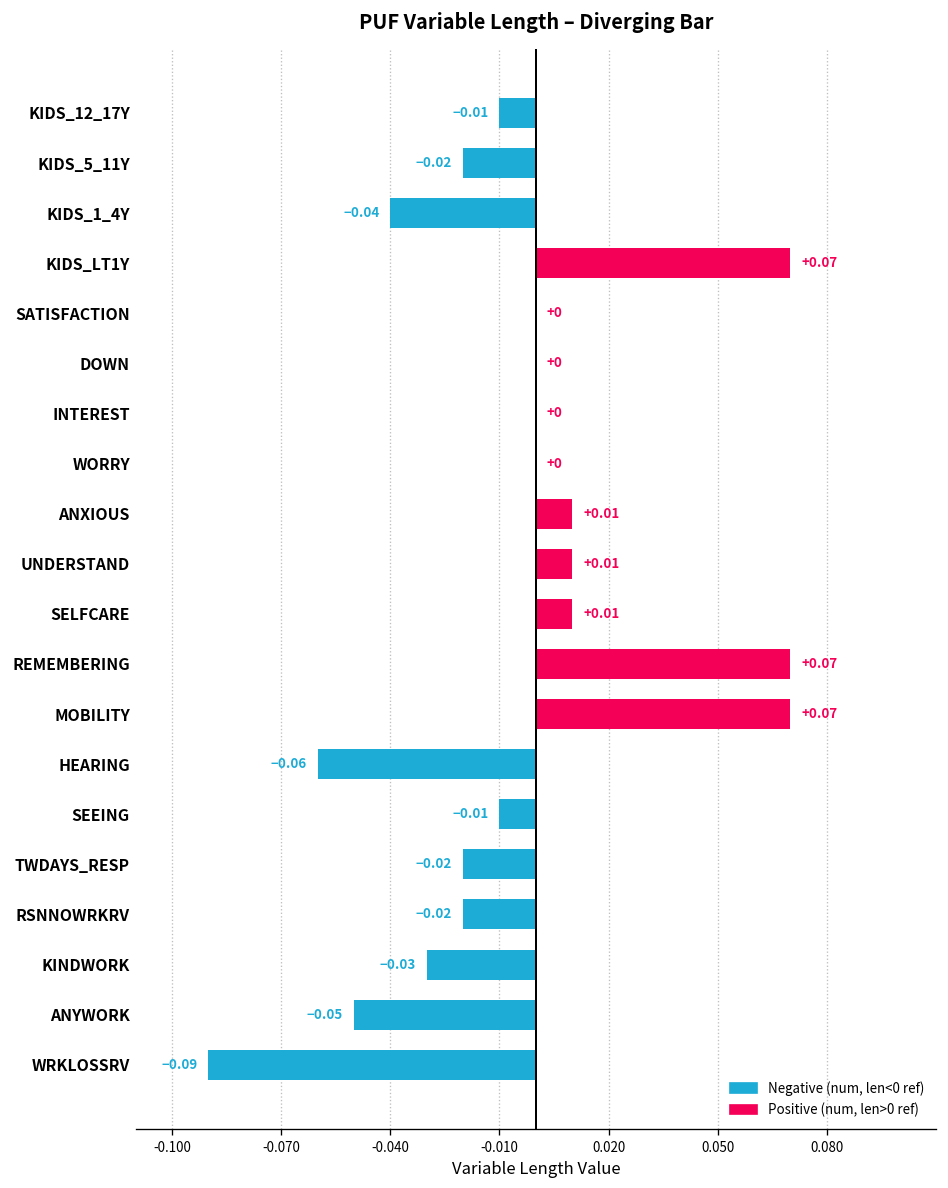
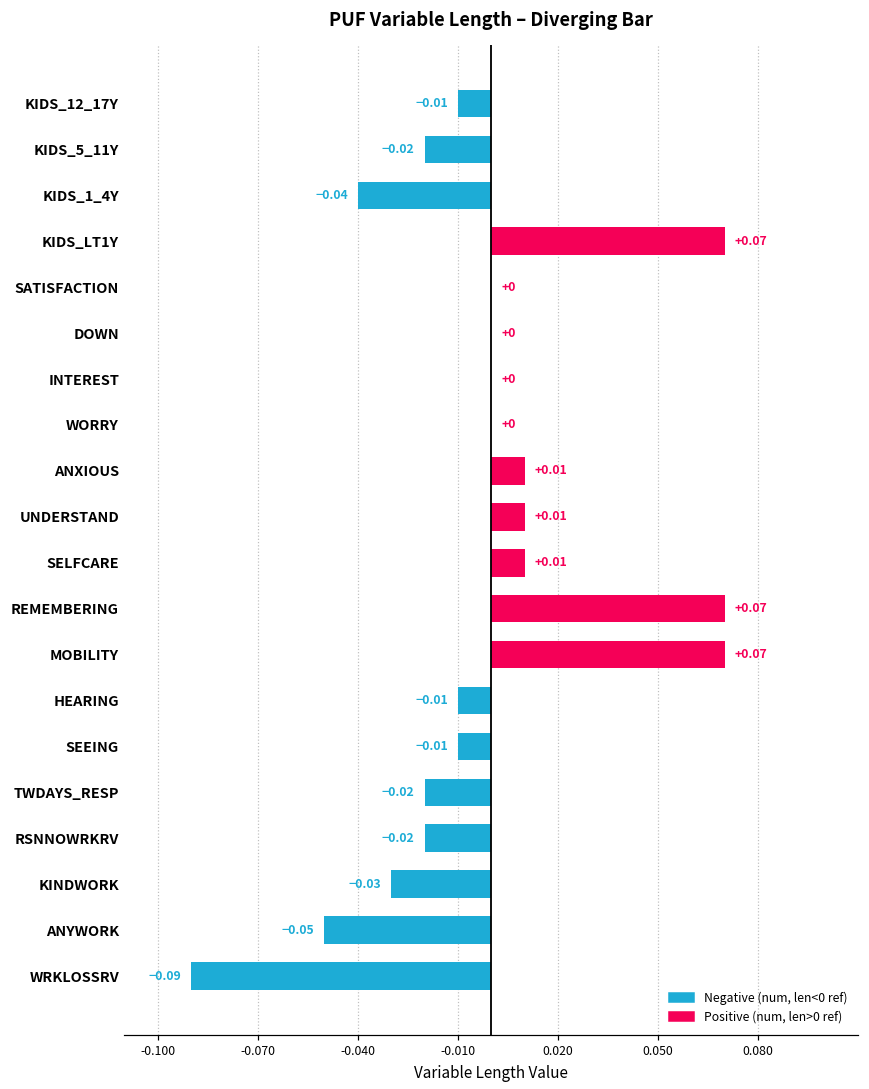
  {
    "KIDS_12_17Y": "-0.01",
    "KIDS_5_11Y": "-0.02",
    "KIDS_1_4Y": "-0.04",
    "KIDS_LT1Y": "+0.07",
    "SATISFACTION": "+0",
    "DOWN": "+0",
    "INTEREST": "+0",
    "WORRY": "+0",
    "ANXIOUS": "+0.01",
    "UNDERSTAND": "+0.01",
    "SELFCARE": "+0.01",
    "REMEMBERING": "+0.07",
    "MOBILITY": "+0.07",
-   "HEARING": "-0.06",
+   "HEARING": "-0.01",
    "SEEING": "-0.01",
    "TWDAYS_RESP": "-0.02",
    "RSNNOWRKRV": "-0.02",
    "KINDWORK": "-0.03",
    "ANYWORK": "-0.05",
    "WRKLOSSRV": "-0.09"
  }
